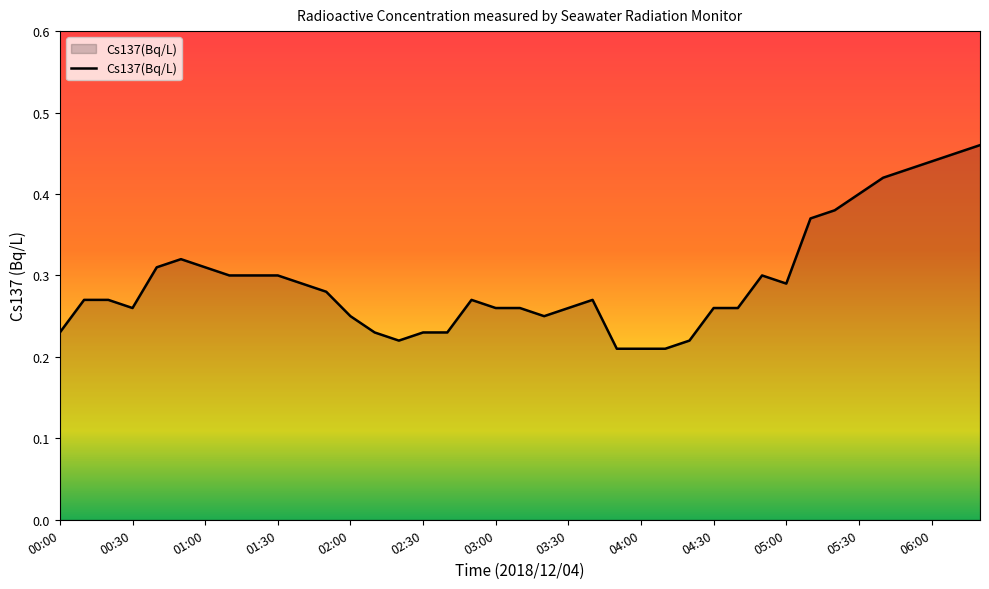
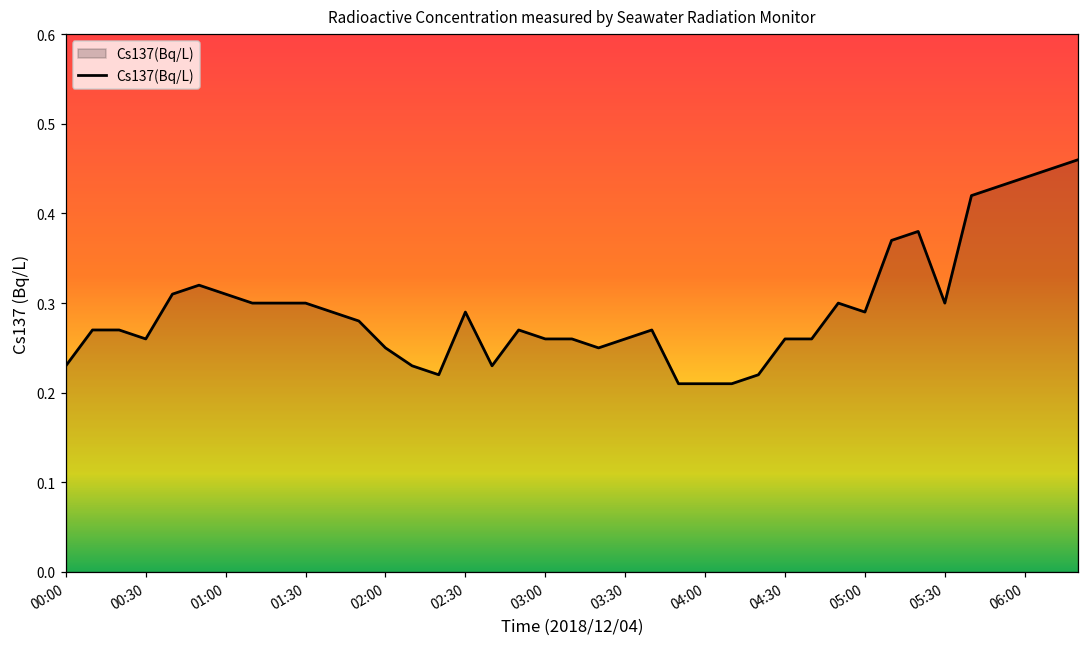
  {
    "00:00": 0.23,
    "00:30": 0.26,
    "01:00": 0.31,
    "01:30": 0.30,
    "02:00": 0.25,
-   "02:30": 0.23,
+   "02:30": 0.29,
    "03:00": 0.26,
    "03:30": 0.26,
    "04:00": 0.21,
    "04:30": 0.26,
    "05:00": 0.29,
-   "05:30": 0.4,
+   "05:30": 0.3,
    "06:00": 0.44
  }
